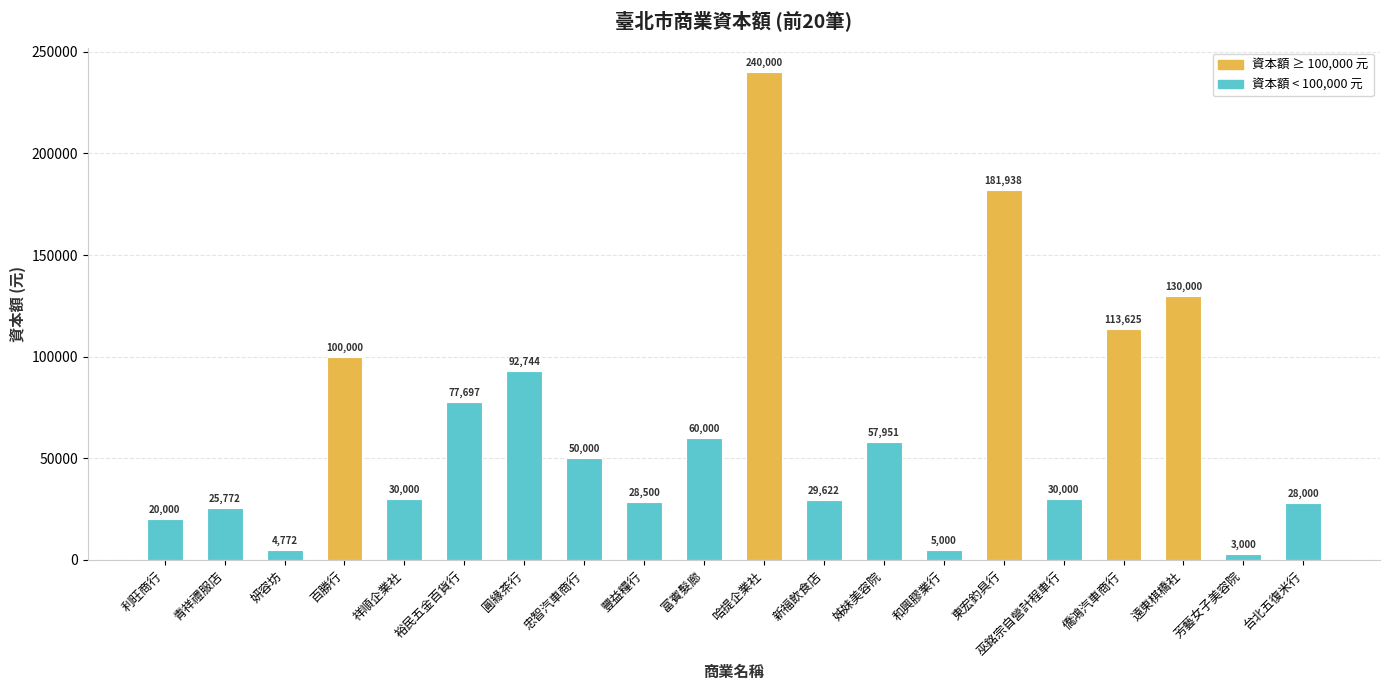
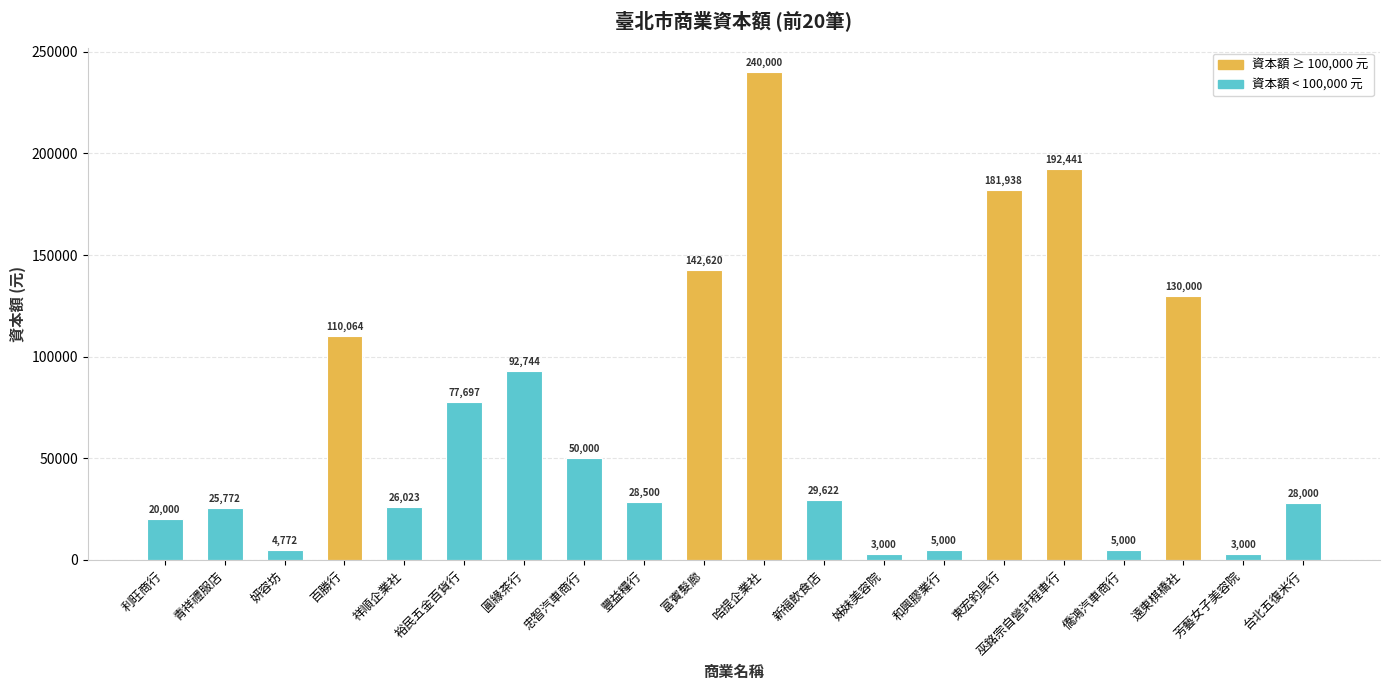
  {
    "利旺商行": "20,000",
    "青祥禮服店": "25,772",
    "妍容坊": "4,772",
-   "百勝行": "100,000",
-   "祥順企業社": "30,000",
+   "百勝行": "110,064",
+   "祥順企業社": "26,023",
    "裕民五金百貨行": "77,697",
    "圓緣茶行": "92,744",
    "忠智汽車商行": "50,000",
    "豐益糧行": "28,500",
-   "富賓髮廊": "60,000",
+   "富賓髮廊": "142,620",
    "哈提企業社": "240,000",
    "新福飲食店": "29,622",
-   "姊妹美容院": "57,951",
+   "姊妹美容院": "3,000",
    "和興膠業行": "5,000",
    "東宏釣具行": "181,938",
-   "巫銘宗自營計程車行": "30,000",
-   "僑鴻汽車商行": "113,625",
+   "巫銘宗自營計程車行": "192,441",
+   "僑鴻汽車商行": "5,000",
    "遠東棋橋社": "130,000",
    "芳藝女子美容院": "3,000",
    "台北五復米行": "28,000"
  }
